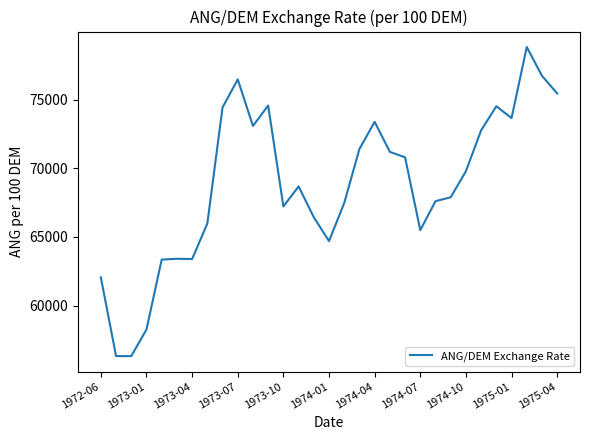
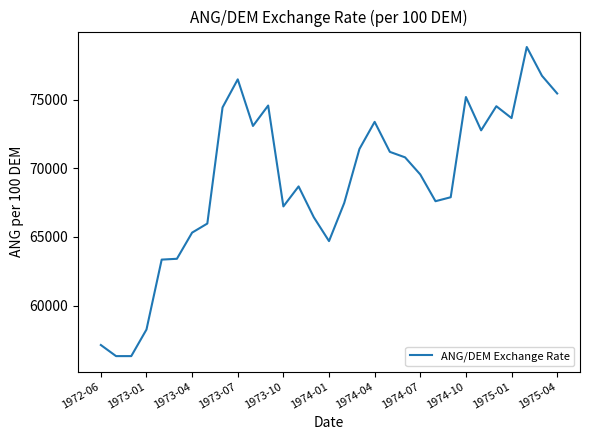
  {
-   "1972-06": 62100,
+   "1972-06": 57100,
    "1973-01": 58200,
-   "1973-04": 63400,
+   "1973-04": 65300,
    "1973-07": 76500,
    "1973-10": 67200,
    "1974-01": 64700,
    "1974-04": 73400,
-   "1974-07": 65500,
-   "1974-10": 69800,
+   "1974-07": 69600,
+   "1974-10": 75200,
    "1975-01": 73700,
    "1975-04": 75500
  }
